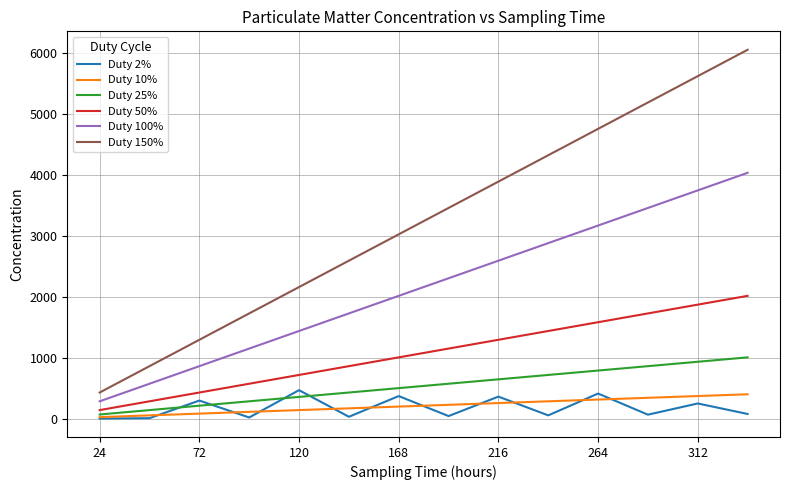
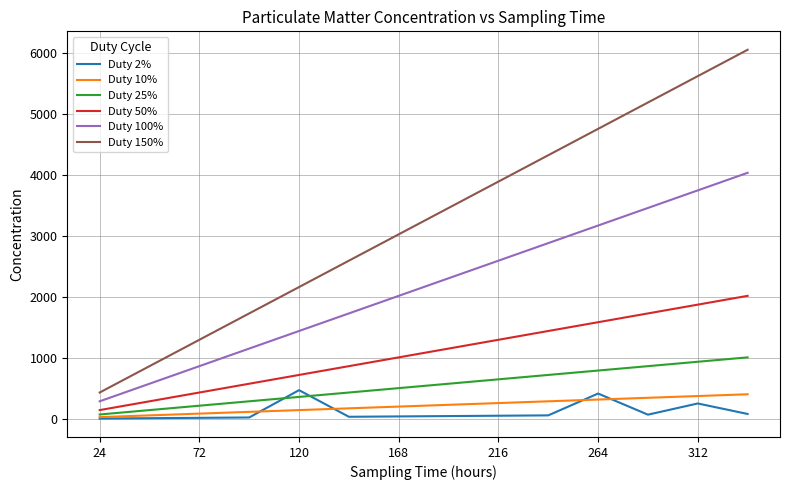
  {
    "Duty 2%": {
-     "72": 300,
+     "72": 0,
      "120": 500,
-     "168": 400,
-     "216": 400,
+     "168": 0,
+     "216": 100,
      "264": 400,
      "312": 300
    },
    "Duty 10%": {
      "72": 100,
      "120": 100,
      "168": 200,
      "216": 300,
      "264": 300,
      "312": 400
    },
    "Duty 25%": {
      "24": 100,
      "72": 200,
      "120": 400,
      "168": 500,
      "216": 600,
      "264": 800,
      "312": 900
    },
    "Duty 50%": {
      "24": 100,
      "72": 400,
      "120": 700,
      "168": 1000,
      "216": 1300,
      "264": 1600,
      "312": 1900
    },
    "Duty 100%": {
      "24": 300,
      "72": 900,
      "120": 1400,
      "168": 2000,
      "216": 2600,
      "264": 3200,
      "312": 3700
    },
    "Duty 150%": {
      "24": 400,
      "72": 1300,
      "120": 2200,
      "168": 3000,
      "216": 3900,
      "264": 4800,
      "312": 5600
    }
  }
